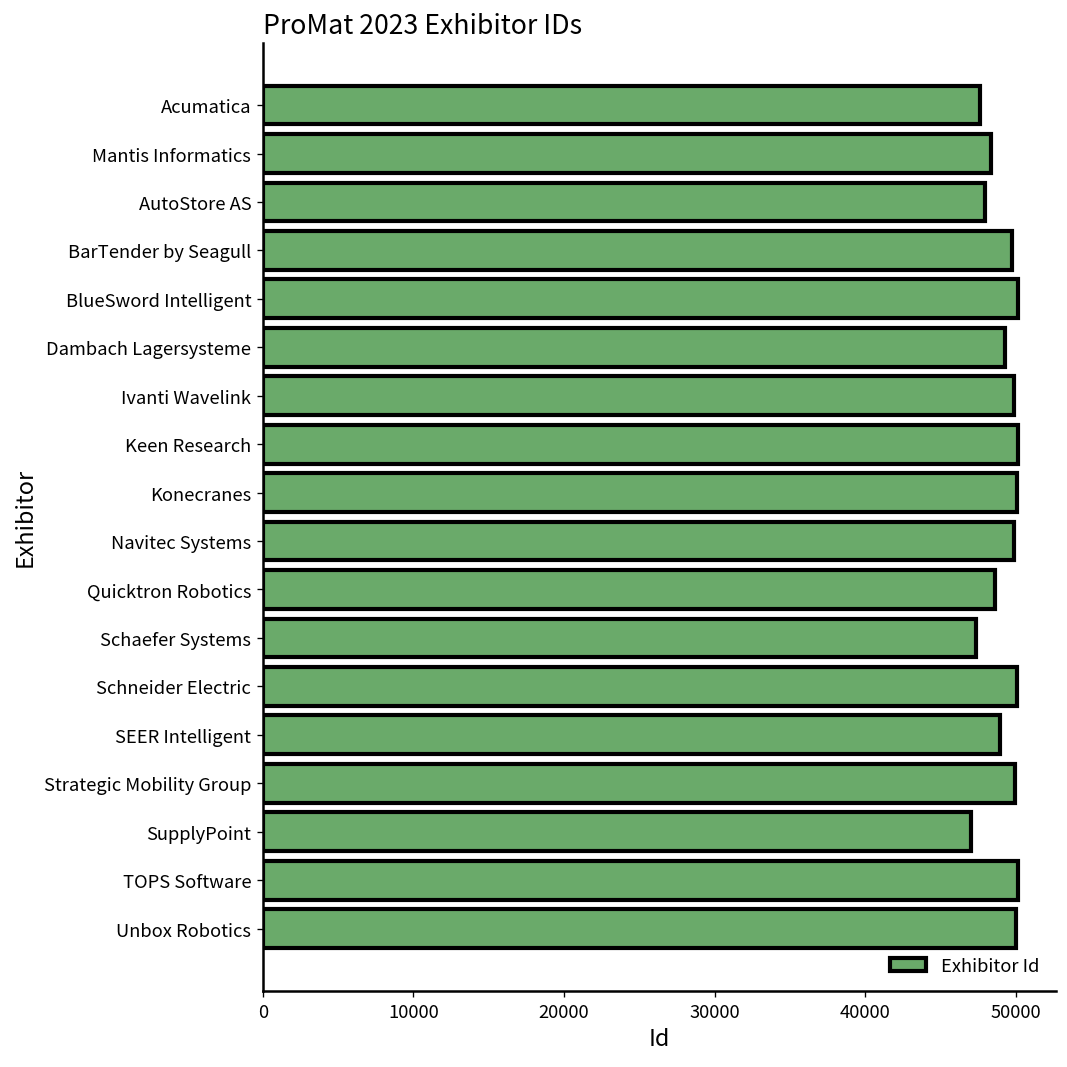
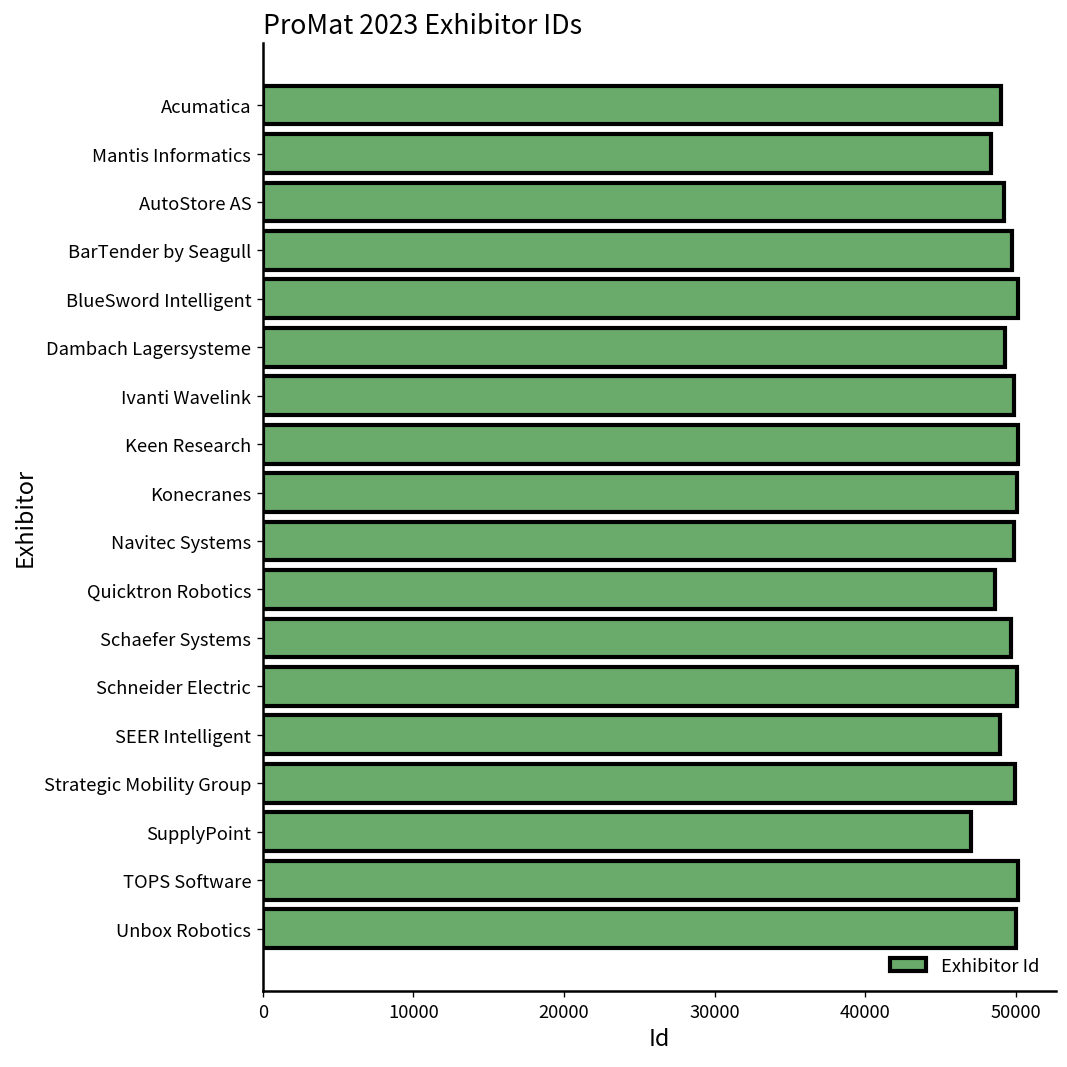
  {
-   "Acumatica": 47600,
+   "Acumatica": 49000,
    "Mantis Informatics": 48300,
-   "AutoStore AS": 48000,
+   "AutoStore AS": 49200,
    "BarTender by Seagull": 49700,
    "BlueSword Intelligent": 50100,
    "Dambach Lagersysteme": 49300,
    "Ivanti Wavelink": 49900,
    "Keen Research": 50100,
    "Konecranes": 50100,
    "Navitec Systems": 49900,
    "Quicktron Robotics": 48600,
-   "Schaefer Systems": 47300,
+   "Schaefer Systems": 49700,
    "Schneider Electric": 50100,
    "SEER Intelligent": 48900,
    "Strategic Mobility Group": 50000,
    "SupplyPoint": 47000,
    "TOPS Software": 50200,
    "Unbox Robotics": 50000
  }
